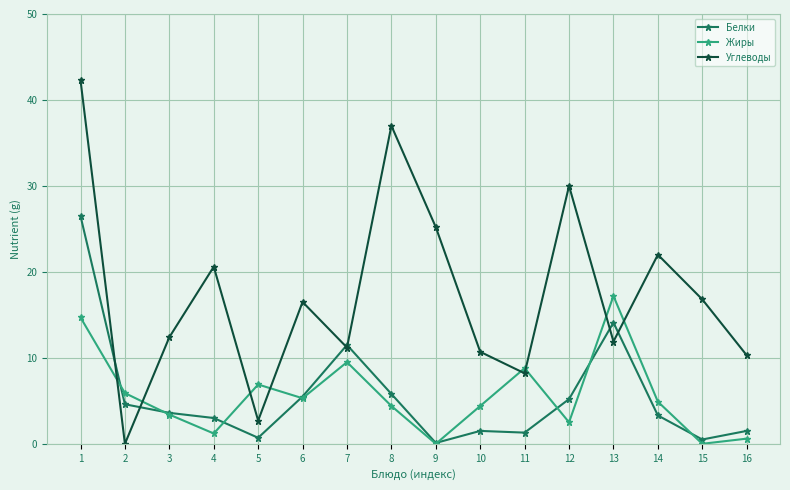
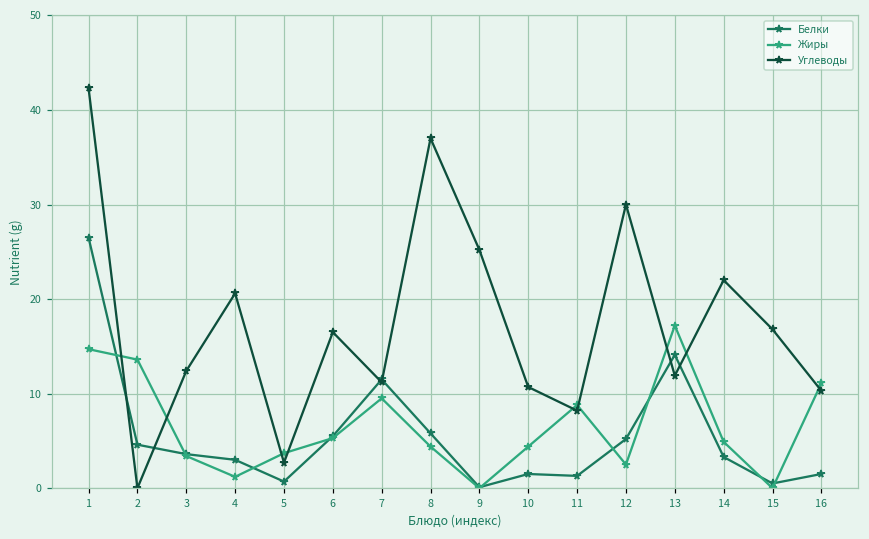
  {
    "Жиры": {
      "1": 15,
-     "2": 6,
+     "2": 14,
      "4": 1,
-     "5": 7,
+     "5": 4,
      "7": 10,
      "8": 4,
      "10": 4,
      "11": 9,
      "12": 3,
      "13": 17,
      "14": 5,
      "15": 0,
-     "16": 1
+     "16": 11
    }
  }
